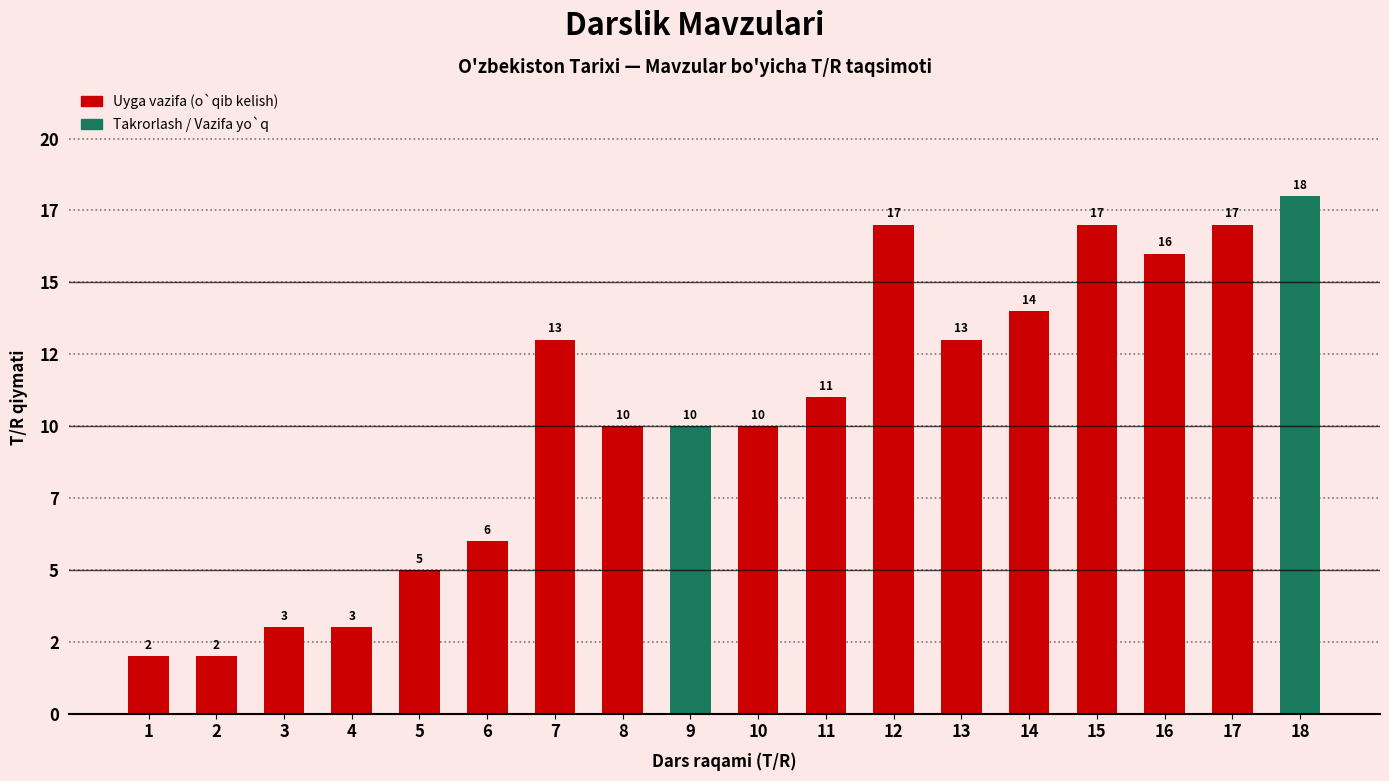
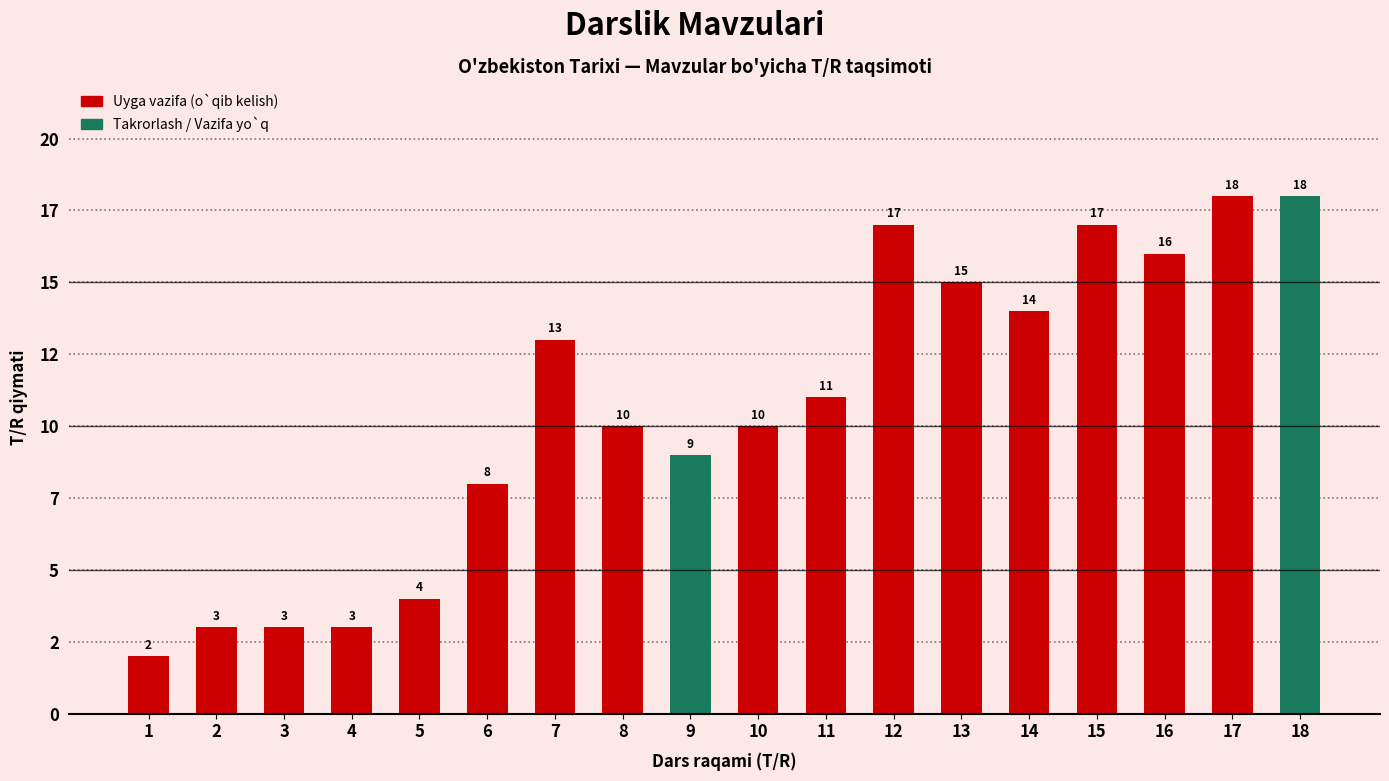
  {
    "1": 2,
-   "2": 2,
+   "2": 3,
    "3": 3,
    "4": 3,
-   "5": 5,
-   "6": 6,
+   "5": 4,
+   "6": 8,
    "7": 13,
    "8": 10,
-   "9": 10,
+   "9": 9,
    "10": 10,
    "11": 11,
    "12": 17,
-   "13": 13,
+   "13": 15,
    "14": 14,
    "15": 17,
    "16": 16,
-   "17": 17,
+   "17": 18,
    "18": 18
  }
